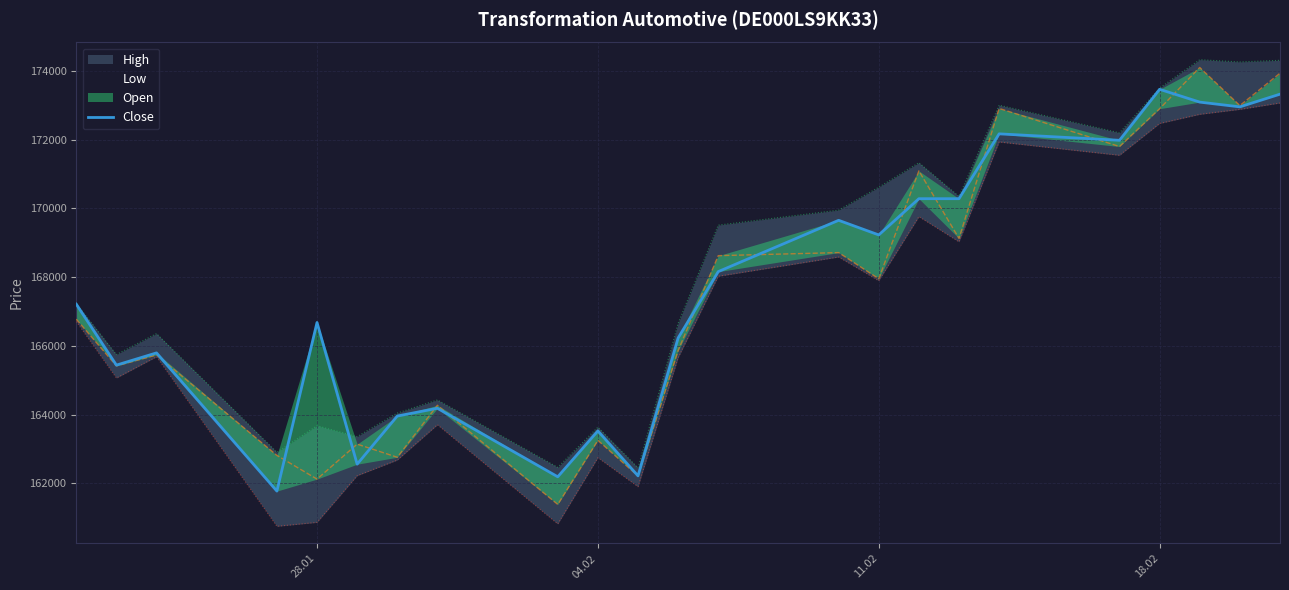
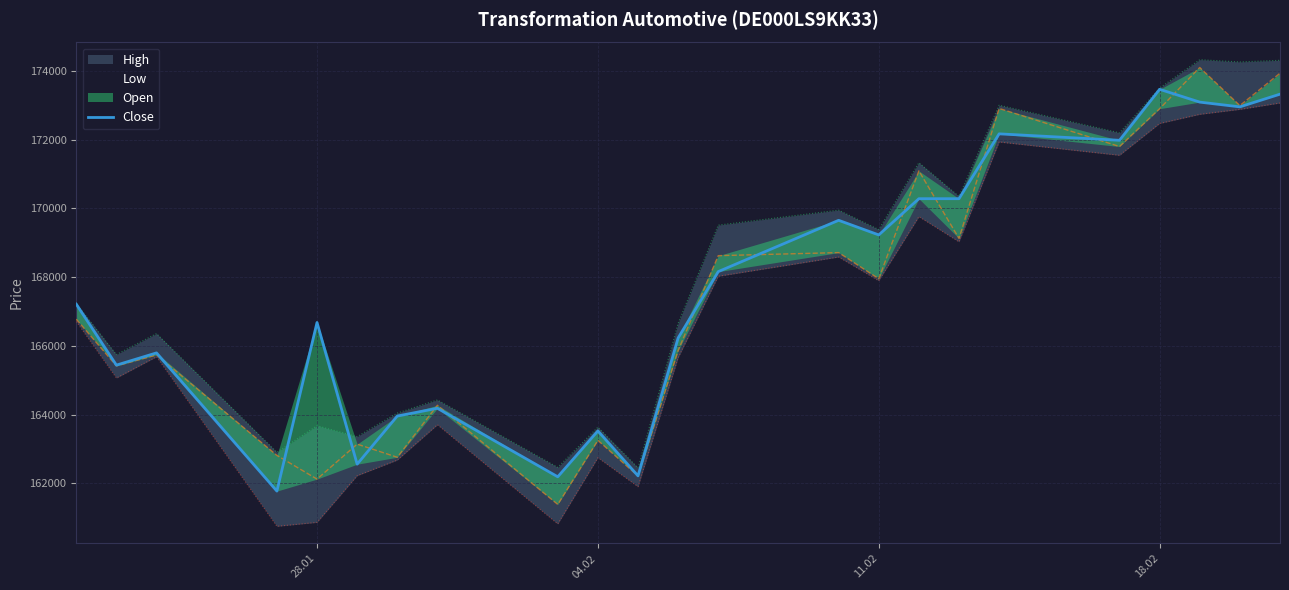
  {
    "High": {
      "28.01": 163700,
      "04.02": 163600,
-     "11.02": 170600
+     "11.02": 169400
    }
  }
